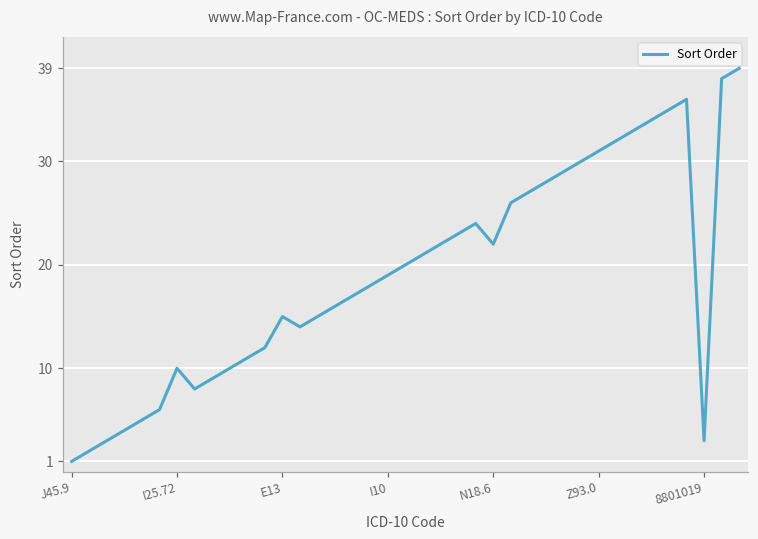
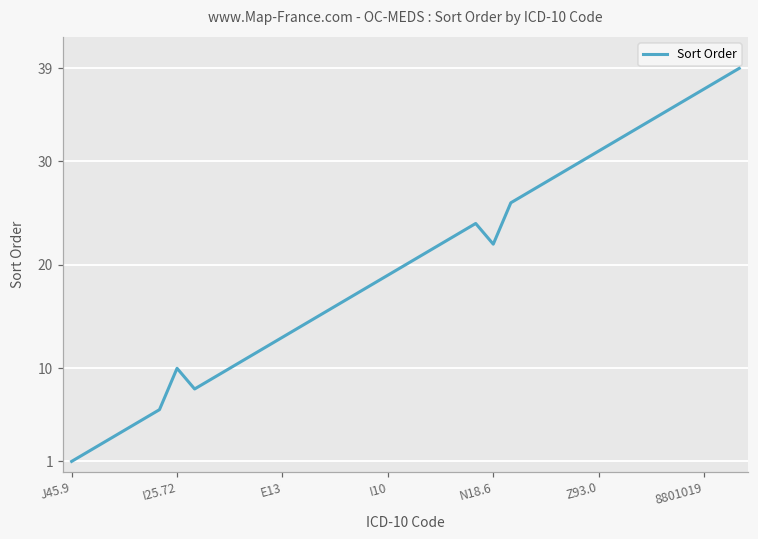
  {
    "J45.9": 1,
    "I25.72": 10,
-   "E13": 15,
+   "E13": 13,
    "I10": 19,
    "N18.6": 22,
    "Z93.0": 31,
-   "8801019": 3
+   "8801019": 37
  }
